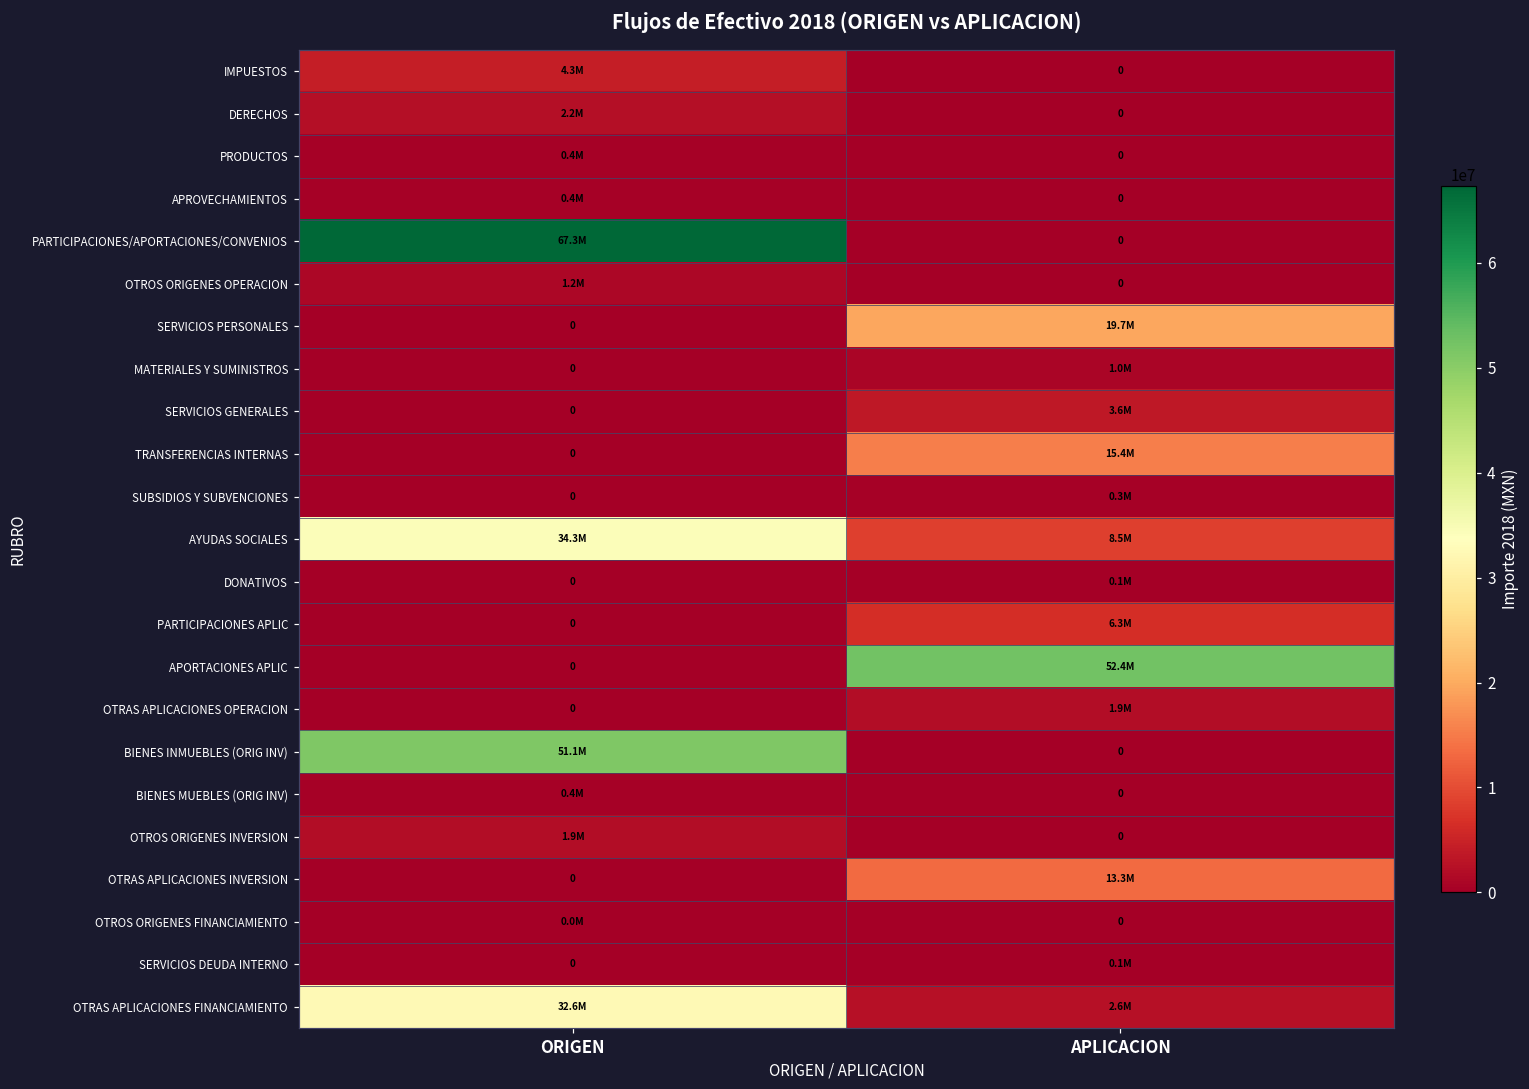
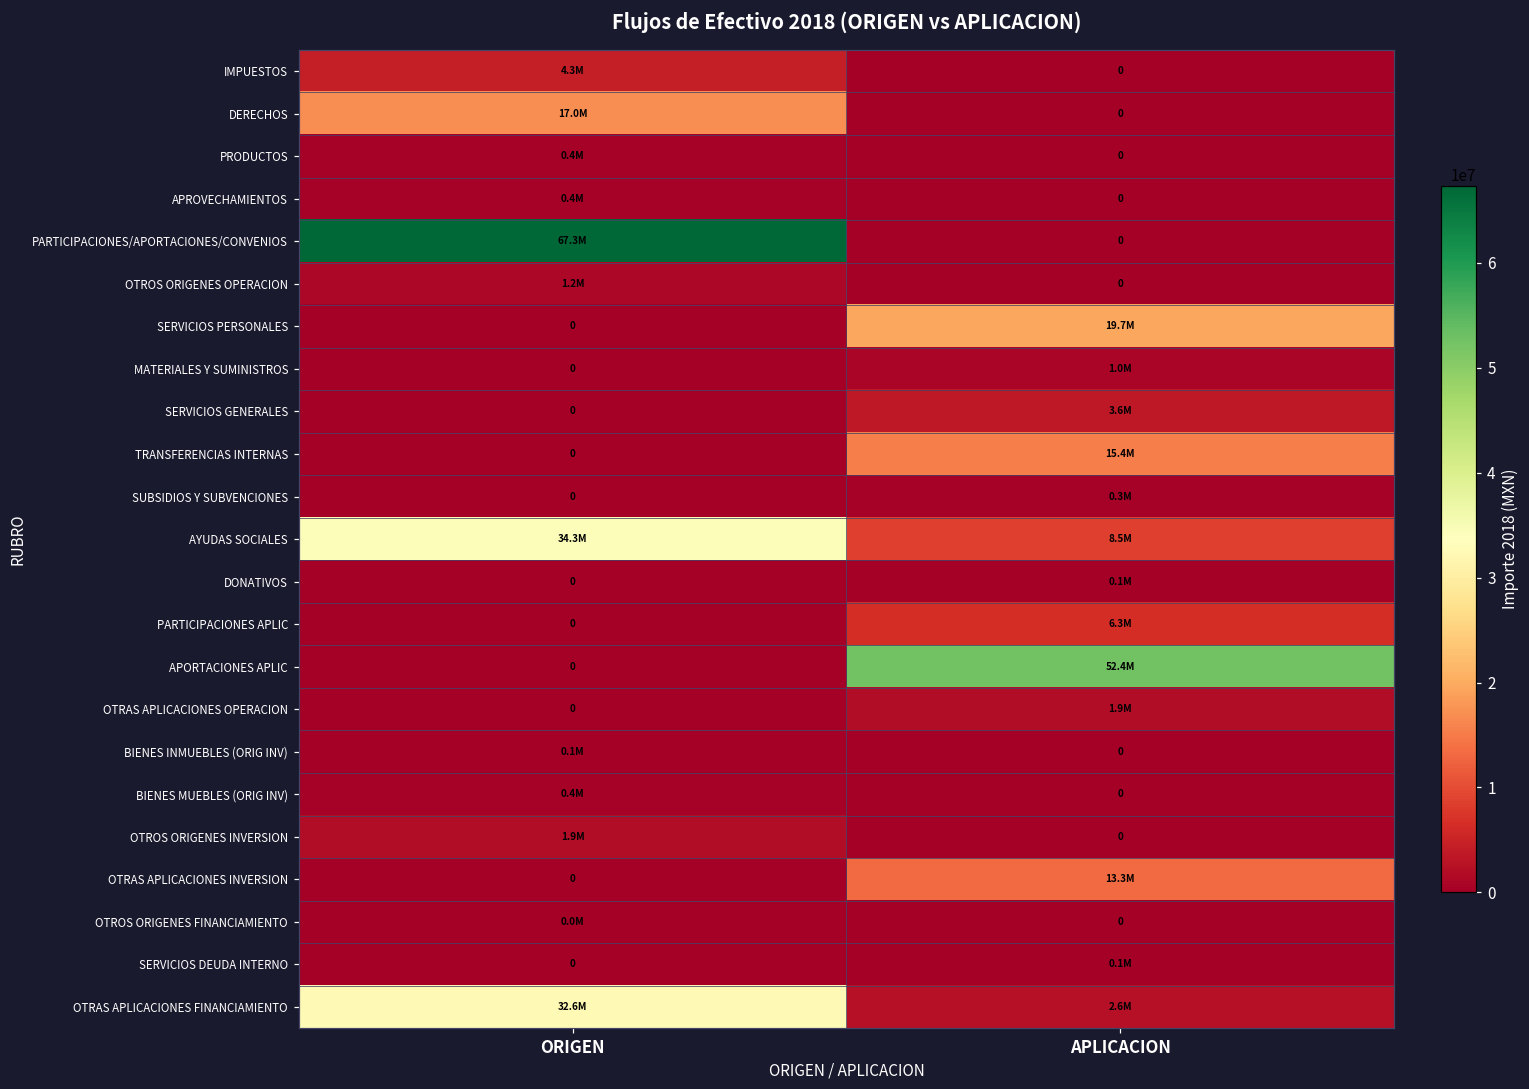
  {
    "IMPUESTOS": {
      "ORIGEN": "4.3M",
      "APLICACION": "0"
    },
    "DERECHOS": {
-     "ORIGEN": "2.2M",
+     "ORIGEN": "17.0M",
      "APLICACION": "0"
    },
    "PRODUCTOS": {
      "ORIGEN": "0.4M",
      "APLICACION": "0"
    },
    "APROVECHAMIENTOS": {
      "ORIGEN": "0.4M",
      "APLICACION": "0"
    },
    "PARTICIPACIONES/APORTACIONES/CONVENIOS": {
      "ORIGEN": "67.3M",
      "APLICACION": "0"
    },
    "OTROS ORIGENES OPERACION": {
      "ORIGEN": "1.2M",
      "APLICACION": "0"
    },
    "SERVICIOS PERSONALES": {
      "ORIGEN": "0",
      "APLICACION": "19.7M"
    },
    "MATERIALES Y SUMINISTROS": {
      "ORIGEN": "0",
      "APLICACION": "1.0M"
    },
    "SERVICIOS GENERALES": {
      "ORIGEN": "0",
      "APLICACION": "3.6M"
    },
    "TRANSFERENCIAS INTERNAS": {
      "ORIGEN": "0",
      "APLICACION": "15.4M"
    },
    "SUBSIDIOS Y SUBVENCIONES": {
      "ORIGEN": "0",
      "APLICACION": "0.3M"
    },
    "AYUDAS SOCIALES": {
      "ORIGEN": "34.3M",
      "APLICACION": "8.5M"
    },
    "DONATIVOS": {
      "ORIGEN": "0",
      "APLICACION": "0.1M"
    },
    "PARTICIPACIONES APLIC": {
      "ORIGEN": "0",
      "APLICACION": "6.3M"
    },
    "APORTACIONES APLIC": {
      "ORIGEN": "0",
      "APLICACION": "52.4M"
    },
    "OTRAS APLICACIONES OPERACION": {
      "ORIGEN": "0",
      "APLICACION": "1.9M"
    },
    "BIENES INMUEBLES (ORIG INV)": {
-     "ORIGEN": "51.1M",
+     "ORIGEN": "0.1M",
      "APLICACION": "0"
    },
    "BIENES MUEBLES (ORIG INV)": {
      "ORIGEN": "0.4M",
      "APLICACION": "0"
    },
    "OTROS ORIGENES INVERSION": {
      "ORIGEN": "1.9M",
      "APLICACION": "0"
    },
    "OTRAS APLICACIONES INVERSION": {
      "ORIGEN": "0",
      "APLICACION": "13.3M"
    },
    "OTROS ORIGENES FINANCIAMIENTO": {
      "ORIGEN": "0.0M",
      "APLICACION": "0"
    },
    "SERVICIOS DEUDA INTERNO": {
      "ORIGEN": "0",
      "APLICACION": "0.1M"
    },
    "OTRAS APLICACIONES FINANCIAMIENTO": {
      "ORIGEN": "32.6M",
      "APLICACION": "2.6M"
    }
  }
